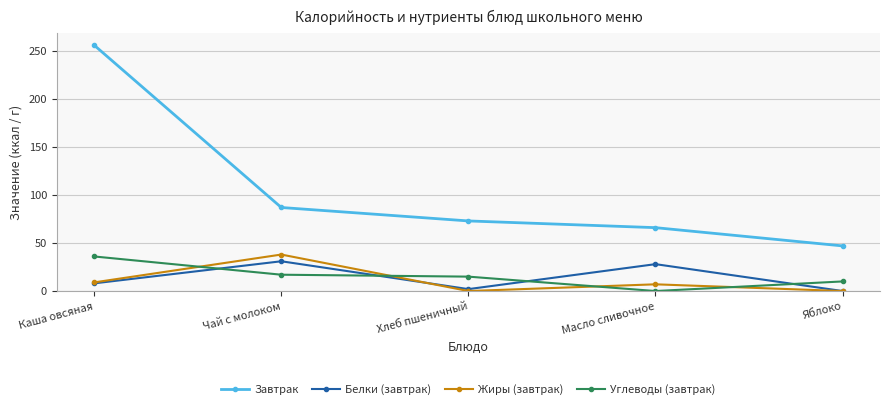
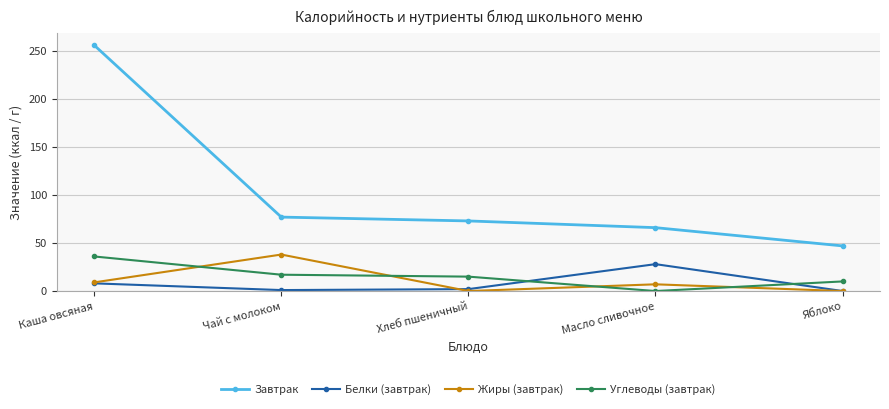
  {
    "Завтрак": {
      "Каша овсяная": 260,
-     "Чай с молоком": 90,
+     "Чай с молоком": 80,
      "Хлеб пшеничный": 70,
      "Масло сливочное": 70,
      "Яблоко": 50
    },
    "Белки (завтрак)": {
-     "Чай с молоком": 30,
+     "Чай с молоком": 0,
      "Масло сливочное": 30
    },
    "Жиры (завтрак)": {
      "Чай с молоком": 40,
      "Масло сливочное": 10
    },
    "Углеводы (завтрак)": {
      "Каша овсяная": 40,
      "Чай с молоком": 20,
      "Хлеб пшеничный": 20,
      "Масло сливочное": 0,
      "Яблоко": 10
    }
  }
